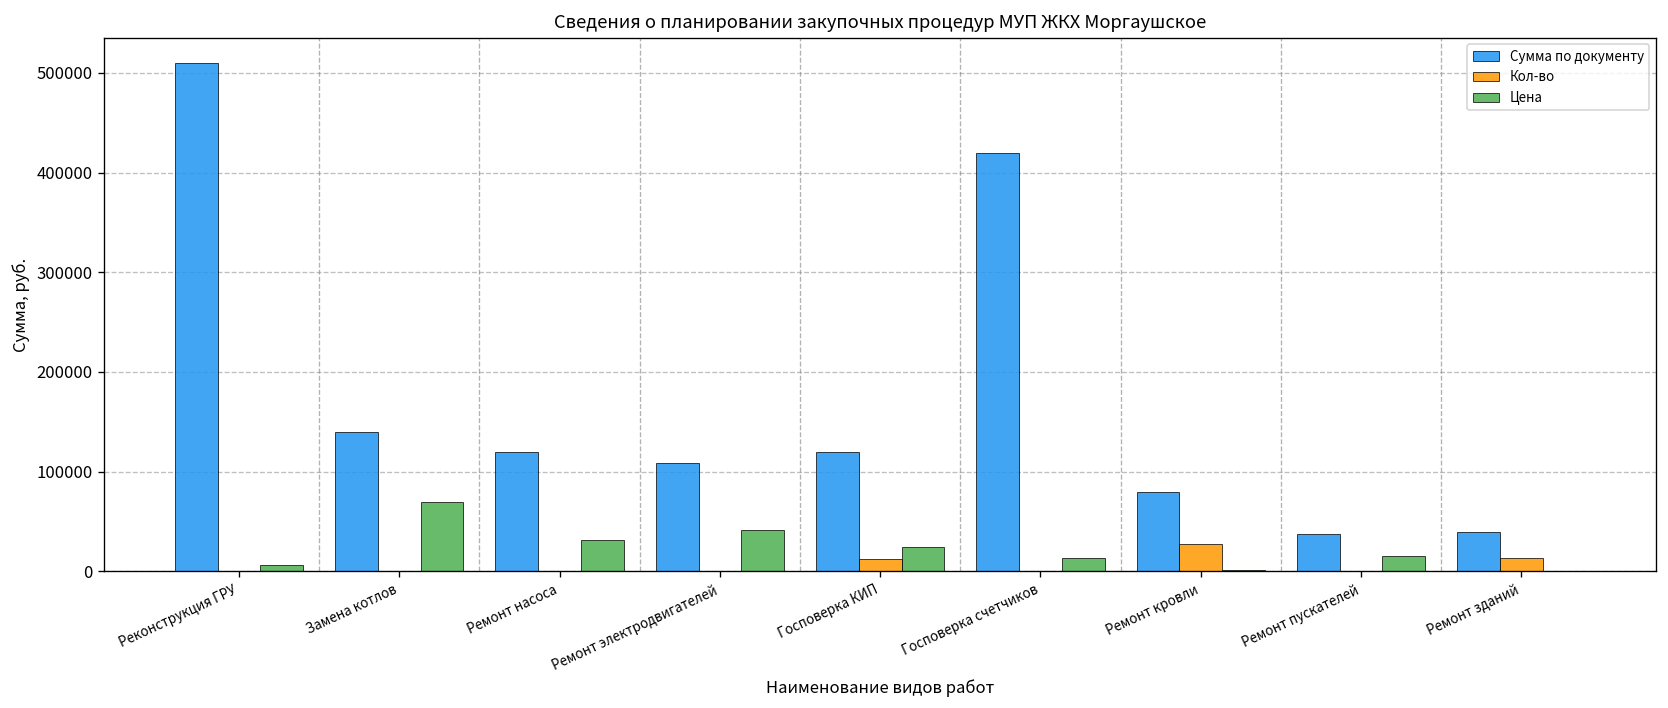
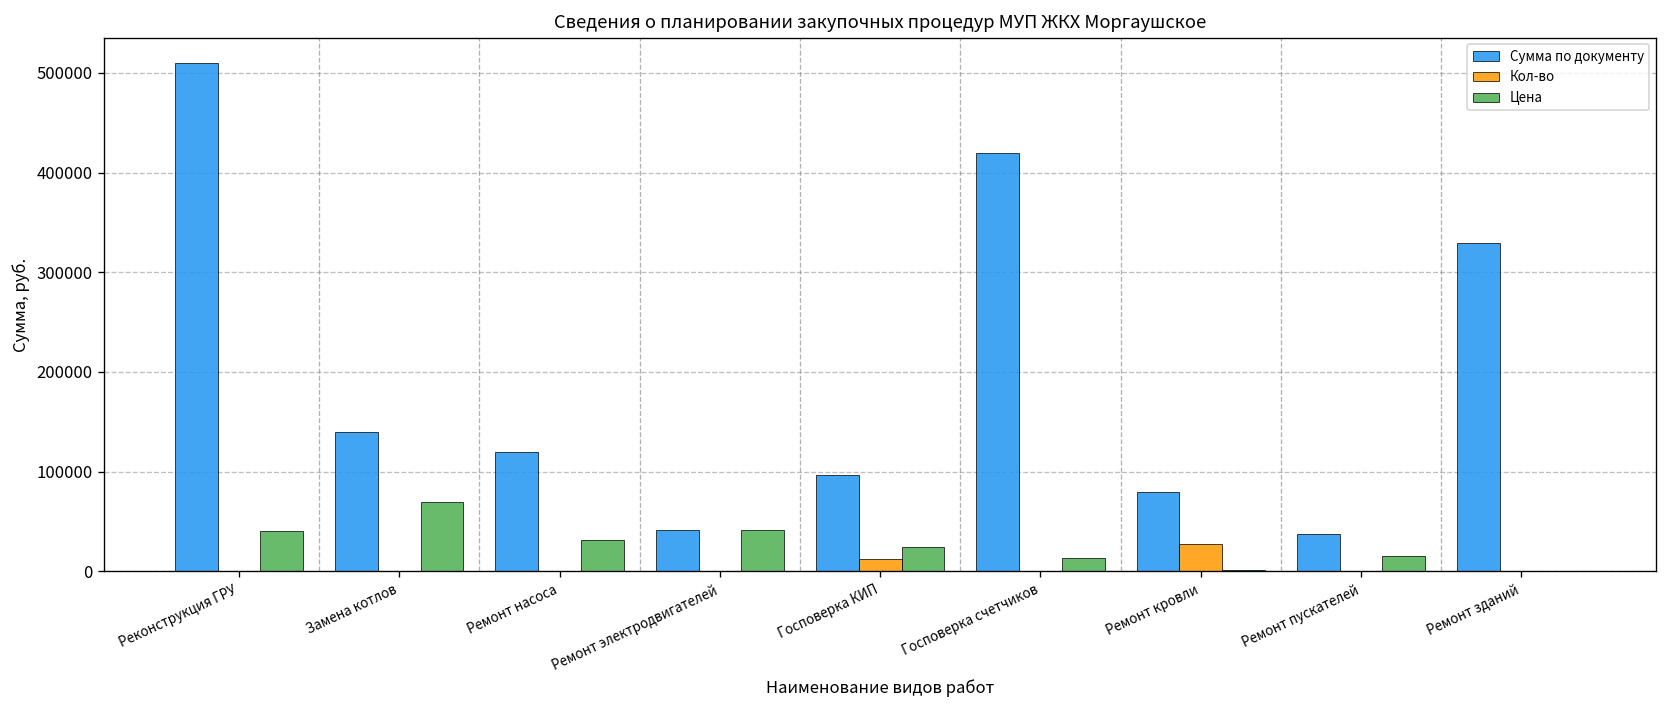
  {
    "Сумма по документу": {
      "Реконструкция ГРУ": 510000,
      "Замена котлов": 140000,
      "Ремонт насоса": 120000,
-     "Ремонт электродвигателей": 110000,
-     "Госповерка КИП": 120000,
+     "Ремонт электродвигателей": 40000,
+     "Госповерка КИП": 100000,
      "Госповерка счетчиков": 420000,
      "Ремонт кровли": 80000,
      "Ремонт пускателей": 40000,
-     "Ремонт зданий": 40000
+     "Ремонт зданий": 330000
    },
    "Кол-во": {
      "Госповерка КИП": 10000,
      "Ремонт кровли": 30000,
-     "Ремонт зданий": 10000
+     "Ремонт зданий": 0
    },
    "Цена": {
-     "Реконструкция ГРУ": 10000,
+     "Реконструкция ГРУ": 40000,
      "Замена котлов": 70000,
      "Ремонт насоса": 30000,
      "Ремонт электродвигателей": 40000,
      "Госповерка КИП": 20000,
      "Госповерка счетчиков": 10000,
      "Ремонт пускателей": 20000
    }
  }
